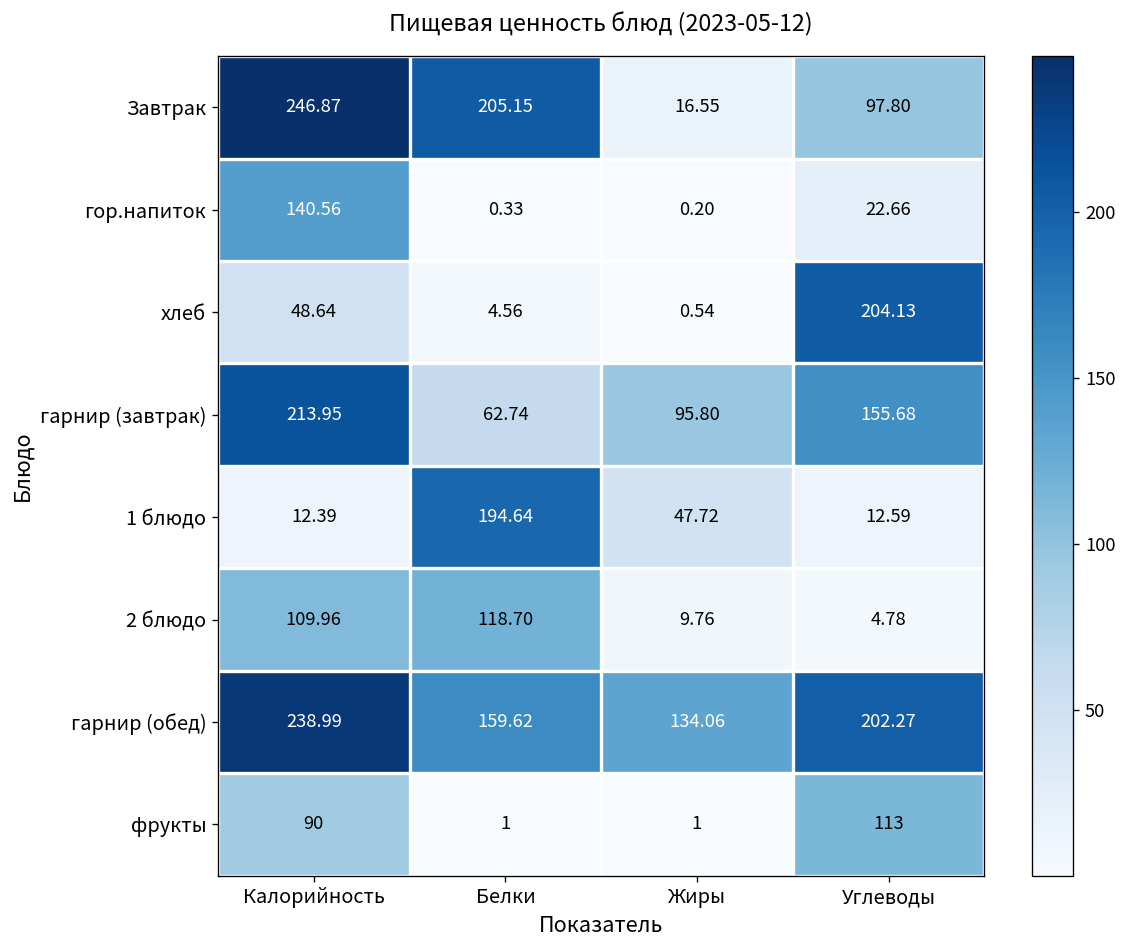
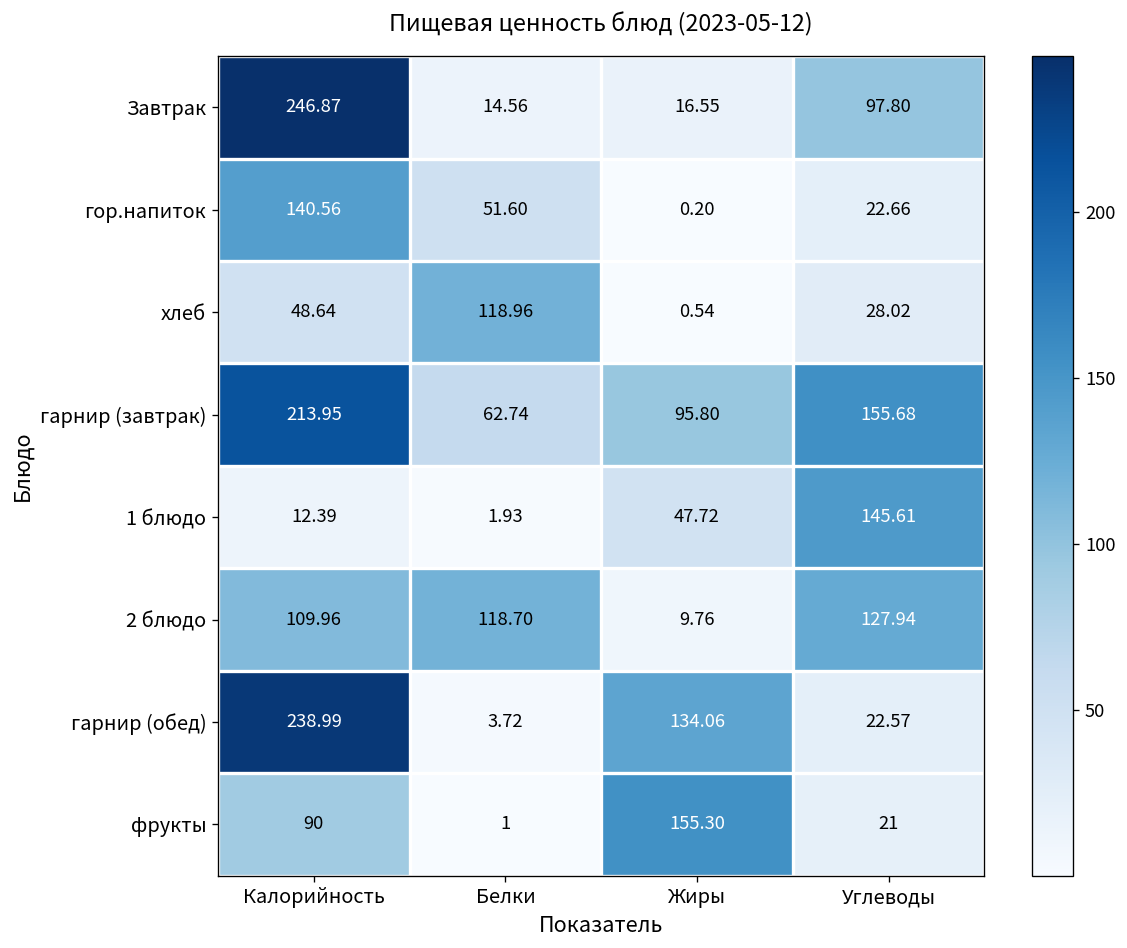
  {
    "Завтрак": {
      "Калорийность": 246.87,
-     "Белки": 205.15,
+     "Белки": 14.56,
      "Жиры": 16.55,
      "Углеводы": 97.80
    },
    "гор.напиток": {
      "Калорийность": 140.56,
-     "Белки": 0.33,
+     "Белки": 51.60,
      "Жиры": 0.20,
      "Углеводы": 22.66
    },
    "хлеб": {
      "Калорийность": 48.64,
-     "Белки": 4.56,
+     "Белки": 118.96,
      "Жиры": 0.54,
-     "Углеводы": 204.13
+     "Углеводы": 28.02
    },
    "гарнир (завтрак)": {
      "Калорийность": 213.95,
      "Белки": 62.74,
      "Жиры": 95.80,
      "Углеводы": 155.68
    },
    "1 блюдо": {
      "Калорийность": 12.39,
-     "Белки": 194.64,
+     "Белки": 1.93,
      "Жиры": 47.72,
-     "Углеводы": 12.59
+     "Углеводы": 145.61
    },
    "2 блюдо": {
      "Калорийность": 109.96,
      "Белки": 118.70,
      "Жиры": 9.76,
-     "Углеводы": 4.78
+     "Углеводы": 127.94
    },
    "гарнир (обед)": {
      "Калорийность": 238.99,
-     "Белки": 159.62,
+     "Белки": 3.72,
      "Жиры": 134.06,
-     "Углеводы": 202.27
+     "Углеводы": 22.57
    },
    "фрукты": {
      "Калорийность": 90,
      "Белки": 1,
-     "Жиры": 1,
-     "Углеводы": 113
+     "Жиры": 155.30,
+     "Углеводы": 21
    }
  }
